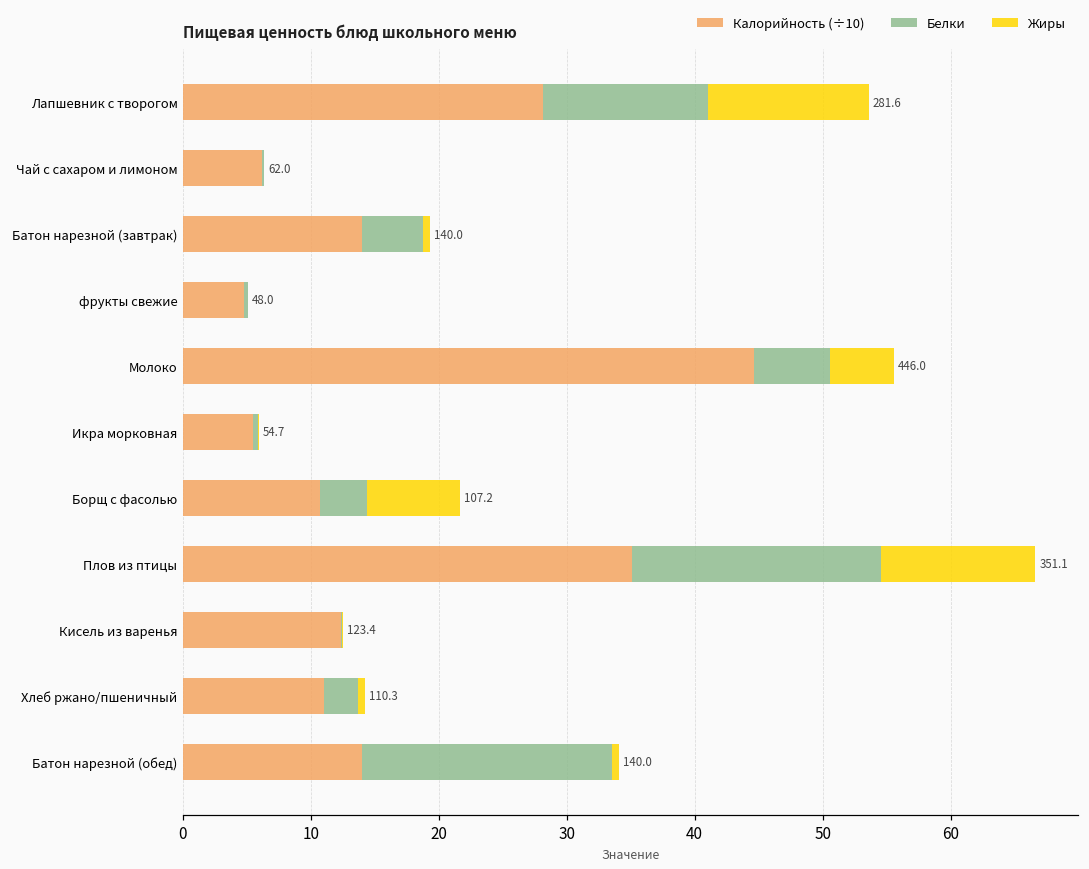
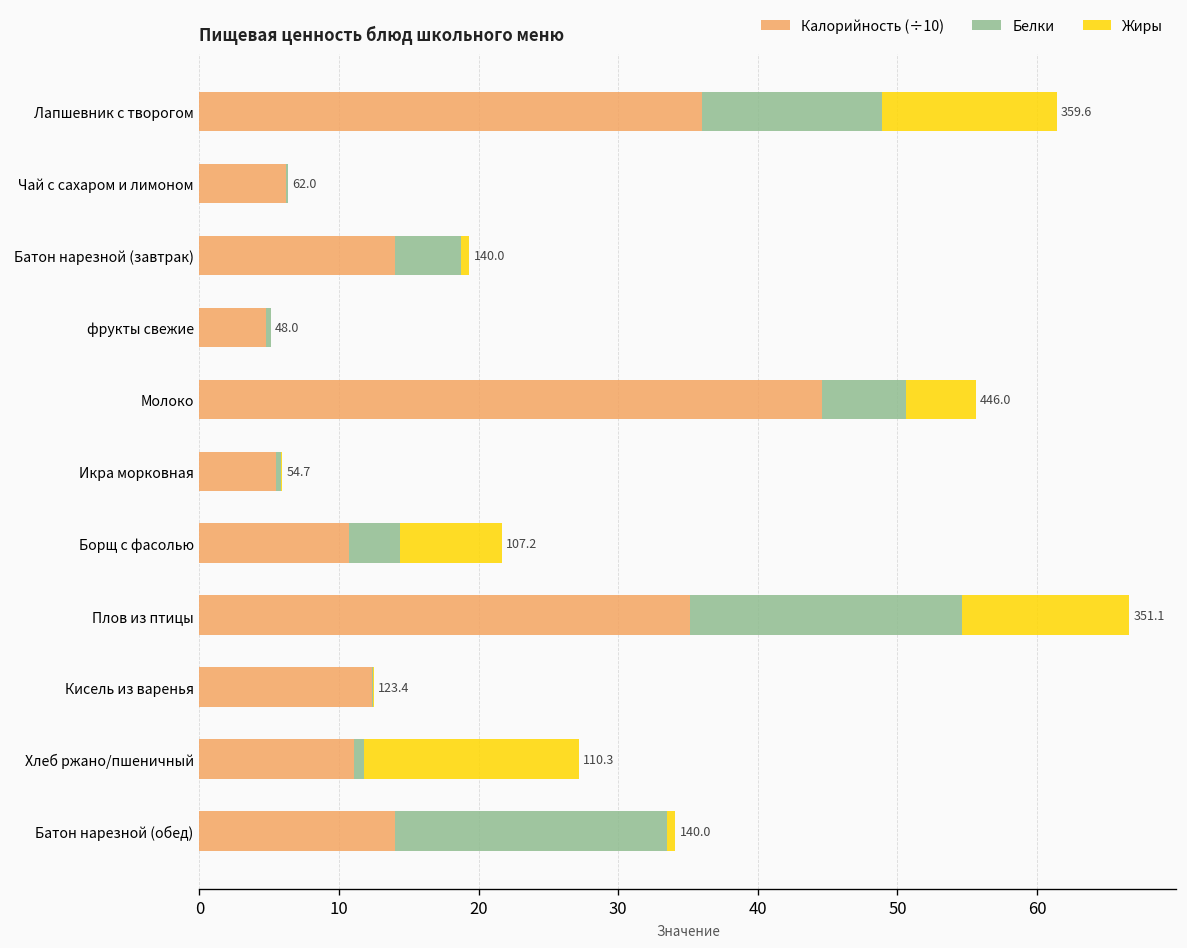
  {
    "Калорийность (÷10)": {
-     "Лапшевник с творогом": 281.6
+     "Лапшевник с творогом": 359.6
    },
    "Белки": {
      "Лапшевник с творогом": 12.9,
      "Батон нарезной (завтрак)": 4.7,
      "Молоко": 6.0,
      "Икра морковная": 0.4,
      "Борщ с фасолью": 3.6,
      "Плов из птицы": 19.5,
-     "Хлеб ржано/пшеничный": 2.7,
+     "Хлеб ржано/пшеничный": 0.8,
      "Батон нарезной (обед)": 19.5
    },
    "Жиры": {
-     "Хлеб ржано/пшеничный": 0.5
+     "Хлеб ржано/пшеничный": 15.4
    }
  }
